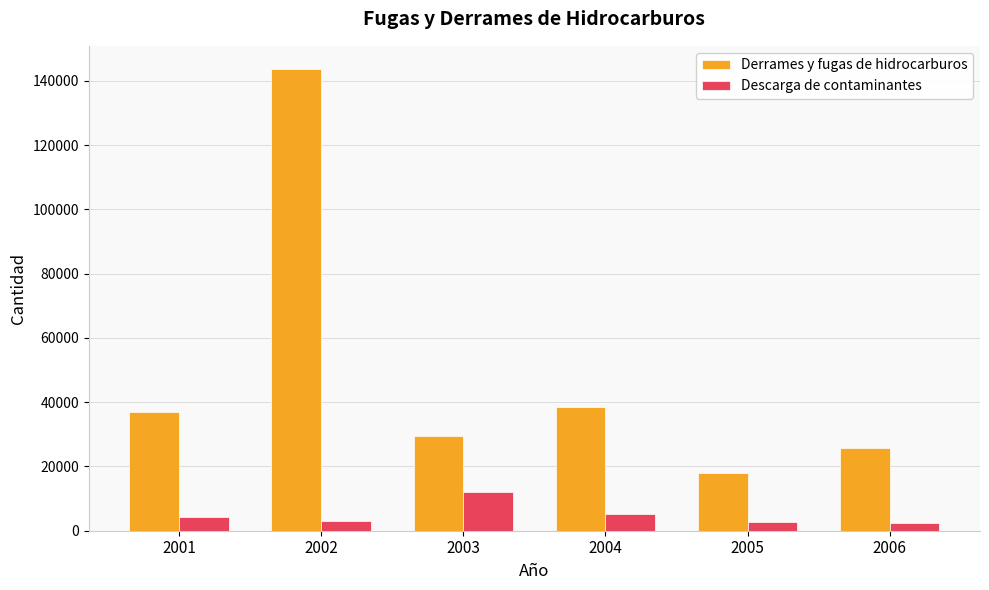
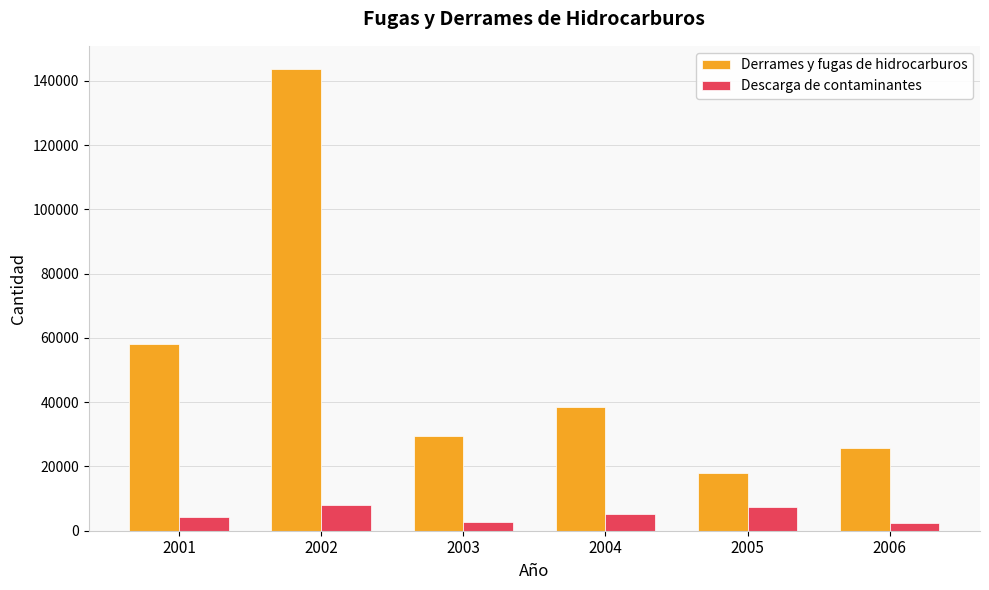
  {
    "Derrames y fugas de hidrocarburos": {
-     "2001": 37000,
+     "2001": 58000,
      "2002": 144000,
      "2003": 30000,
      "2004": 38000,
      "2005": 18000,
      "2006": 26000
    },
    "Descarga de contaminantes": {
      "2001": 4000,
-     "2002": 3000,
-     "2003": 12000,
+     "2002": 8000,
+     "2003": 3000,
      "2004": 5000,
-     "2005": 3000,
+     "2005": 7000,
      "2006": 2000
    }
  }
